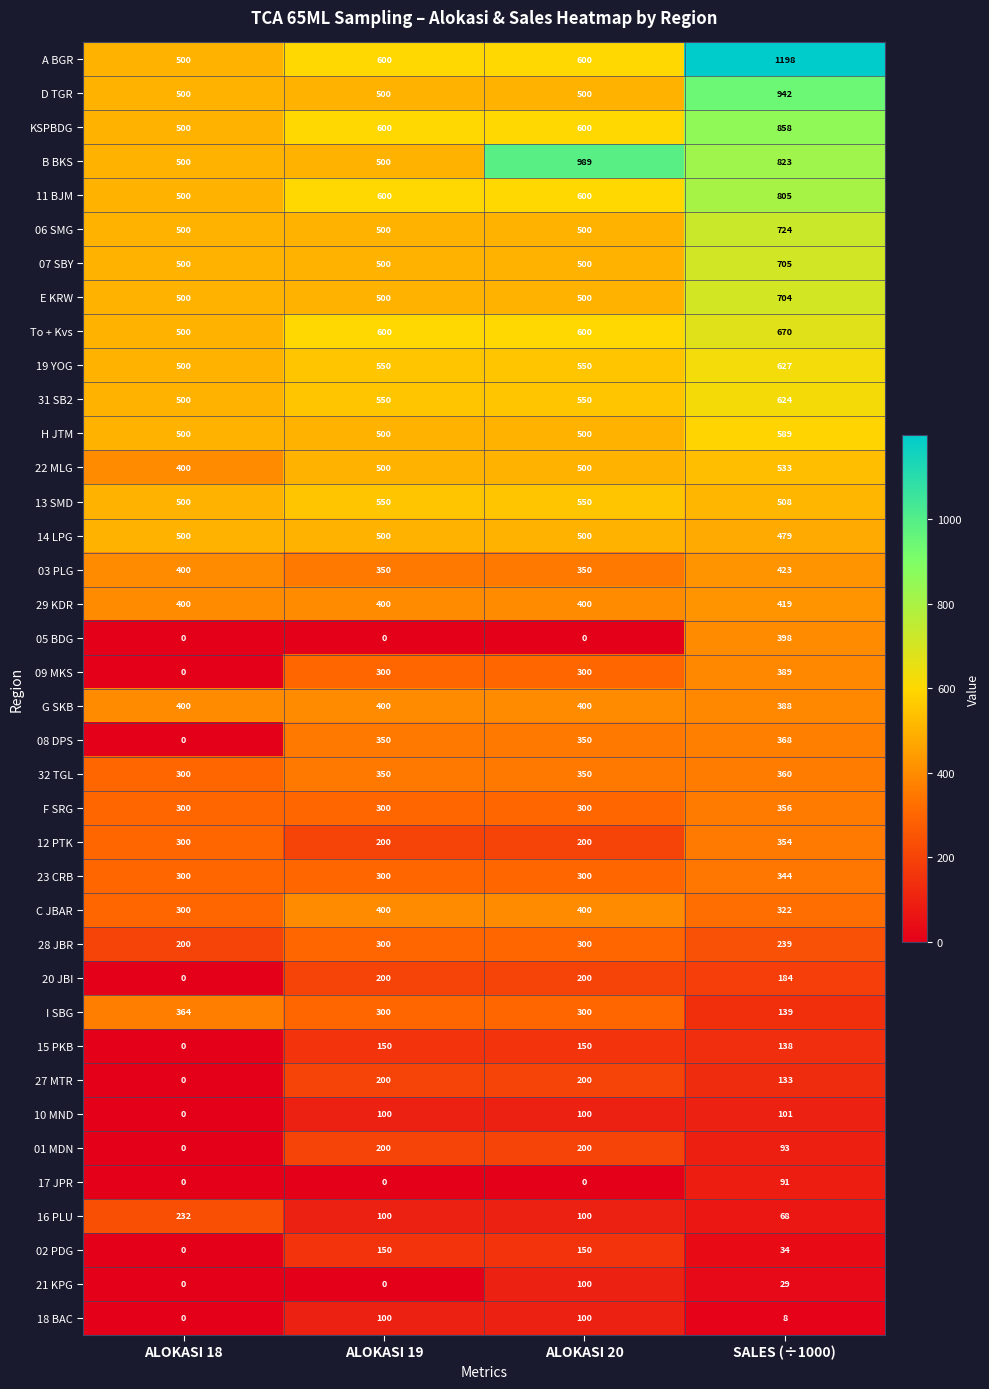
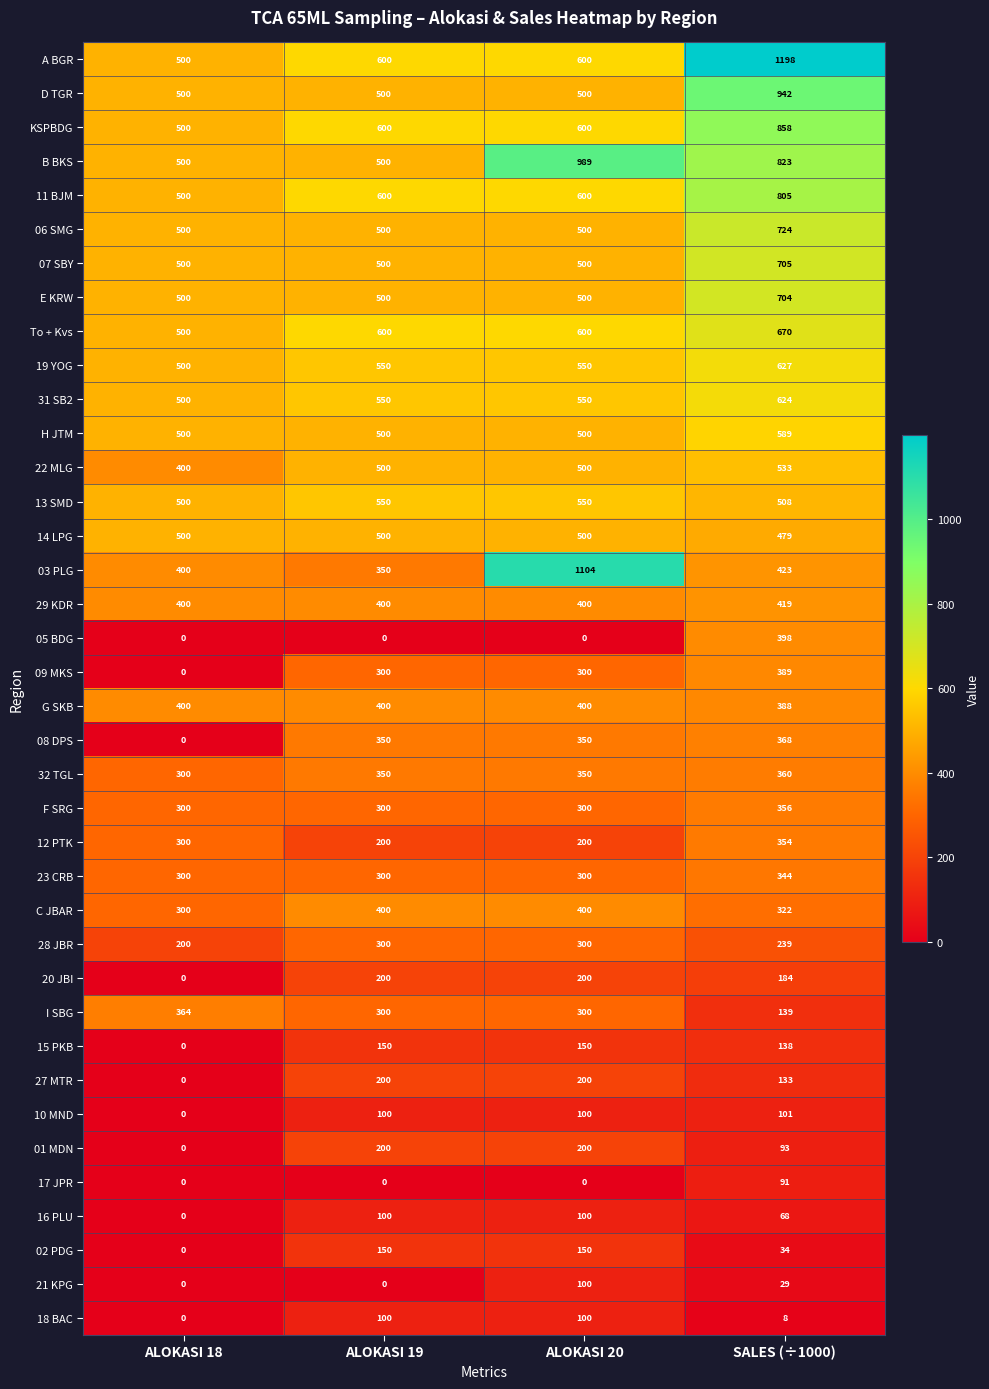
  {
    "A BGR": {
      "ALOKASI 18": 500,
      "ALOKASI 19": 600,
      "ALOKASI 20": 600,
      "SALES (÷1000)": 1198
    },
    "D TGR": {
      "ALOKASI 18": 500,
      "ALOKASI 19": 500,
      "ALOKASI 20": 500,
      "SALES (÷1000)": 942
    },
    "KSPBDG": {
      "ALOKASI 18": 500,
      "ALOKASI 19": 600,
      "ALOKASI 20": 600,
      "SALES (÷1000)": 858
    },
    "B BKS": {
      "ALOKASI 18": 500,
      "ALOKASI 19": 500,
      "ALOKASI 20": 989,
      "SALES (÷1000)": 823
    },
    "11 BJM": {
      "ALOKASI 18": 500,
      "ALOKASI 19": 600,
      "ALOKASI 20": 600,
      "SALES (÷1000)": 805
    },
    "06 SMG": {
      "ALOKASI 18": 500,
      "ALOKASI 19": 500,
      "ALOKASI 20": 500,
      "SALES (÷1000)": 724
    },
    "07 SBY": {
      "ALOKASI 18": 500,
      "ALOKASI 19": 500,
      "ALOKASI 20": 500,
      "SALES (÷1000)": 705
    },
    "E KRW": {
      "ALOKASI 18": 500,
      "ALOKASI 19": 500,
      "ALOKASI 20": 500,
      "SALES (÷1000)": 704
    },
    "To + Kvs": {
      "ALOKASI 18": 500,
      "ALOKASI 19": 600,
      "ALOKASI 20": 600,
      "SALES (÷1000)": 670
    },
    "19 YOG": {
      "ALOKASI 18": 500,
      "ALOKASI 19": 550,
      "ALOKASI 20": 550,
      "SALES (÷1000)": 627
    },
    "31 SB2": {
      "ALOKASI 18": 500,
      "ALOKASI 19": 550,
      "ALOKASI 20": 550,
      "SALES (÷1000)": 624
    },
    "H JTM": {
      "ALOKASI 18": 500,
      "ALOKASI 19": 500,
      "ALOKASI 20": 500,
      "SALES (÷1000)": 589
    },
    "22 MLG": {
      "ALOKASI 18": 400,
      "ALOKASI 19": 500,
      "ALOKASI 20": 500,
      "SALES (÷1000)": 533
    },
    "13 SMD": {
      "ALOKASI 18": 500,
      "ALOKASI 19": 550,
      "ALOKASI 20": 550,
      "SALES (÷1000)": 508
    },
    "14 LPG": {
      "ALOKASI 18": 500,
      "ALOKASI 19": 500,
      "ALOKASI 20": 500,
      "SALES (÷1000)": 479
    },
    "03 PLG": {
      "ALOKASI 18": 400,
      "ALOKASI 19": 350,
-     "ALOKASI 20": 350,
+     "ALOKASI 20": 1104,
      "SALES (÷1000)": 423
    },
    "29 KDR": {
      "ALOKASI 18": 400,
      "ALOKASI 19": 400,
      "ALOKASI 20": 400,
      "SALES (÷1000)": 419
    },
    "05 BDG": {
      "ALOKASI 18": 0,
      "ALOKASI 19": 0,
      "ALOKASI 20": 0,
      "SALES (÷1000)": 398
    },
    "09 MKS": {
      "ALOKASI 18": 0,
      "ALOKASI 19": 300,
      "ALOKASI 20": 300,
      "SALES (÷1000)": 389
    },
    "G SKB": {
      "ALOKASI 18": 400,
      "ALOKASI 19": 400,
      "ALOKASI 20": 400,
      "SALES (÷1000)": 388
    },
    "08 DPS": {
      "ALOKASI 18": 0,
      "ALOKASI 19": 350,
      "ALOKASI 20": 350,
      "SALES (÷1000)": 368
    },
    "32 TGL": {
      "ALOKASI 18": 300,
      "ALOKASI 19": 350,
      "ALOKASI 20": 350,
      "SALES (÷1000)": 360
    },
    "F SRG": {
      "ALOKASI 18": 300,
      "ALOKASI 19": 300,
      "ALOKASI 20": 300,
      "SALES (÷1000)": 356
    },
    "12 PTK": {
      "ALOKASI 18": 300,
      "ALOKASI 19": 200,
      "ALOKASI 20": 200,
      "SALES (÷1000)": 354
    },
    "23 CRB": {
      "ALOKASI 18": 300,
      "ALOKASI 19": 300,
      "ALOKASI 20": 300,
      "SALES (÷1000)": 344
    },
    "C JBAR": {
      "ALOKASI 18": 300,
      "ALOKASI 19": 400,
      "ALOKASI 20": 400,
      "SALES (÷1000)": 322
    },
    "28 JBR": {
      "ALOKASI 18": 200,
      "ALOKASI 19": 300,
      "ALOKASI 20": 300,
      "SALES (÷1000)": 239
    },
    "20 JBI": {
      "ALOKASI 18": 0,
      "ALOKASI 19": 200,
      "ALOKASI 20": 200,
      "SALES (÷1000)": 184
    },
    "I SBG": {
      "ALOKASI 18": 364,
      "ALOKASI 19": 300,
      "ALOKASI 20": 300,
      "SALES (÷1000)": 139
    },
    "15 PKB": {
      "ALOKASI 18": 0,
      "ALOKASI 19": 150,
      "ALOKASI 20": 150,
      "SALES (÷1000)": 138
    },
    "27 MTR": {
      "ALOKASI 18": 0,
      "ALOKASI 19": 200,
      "ALOKASI 20": 200,
      "SALES (÷1000)": 133
    },
    "10 MND": {
      "ALOKASI 18": 0,
      "ALOKASI 19": 100,
      "ALOKASI 20": 100,
      "SALES (÷1000)": 101
    },
    "01 MDN": {
      "ALOKASI 18": 0,
      "ALOKASI 19": 200,
      "ALOKASI 20": 200,
      "SALES (÷1000)": 93
    },
    "17 JPR": {
      "ALOKASI 18": 0,
      "ALOKASI 19": 0,
      "ALOKASI 20": 0,
      "SALES (÷1000)": 91
    },
    "16 PLU": {
-     "ALOKASI 18": 232,
+     "ALOKASI 18": 0,
      "ALOKASI 19": 100,
      "ALOKASI 20": 100,
      "SALES (÷1000)": 68
    },
    "02 PDG": {
      "ALOKASI 18": 0,
      "ALOKASI 19": 150,
      "ALOKASI 20": 150,
      "SALES (÷1000)": 34
    },
    "21 KPG": {
      "ALOKASI 18": 0,
      "ALOKASI 19": 0,
      "ALOKASI 20": 100,
      "SALES (÷1000)": 29
    },
    "18 BAC": {
      "ALOKASI 18": 0,
      "ALOKASI 19": 100,
      "ALOKASI 20": 100,
      "SALES (÷1000)": 8
    }
  }
